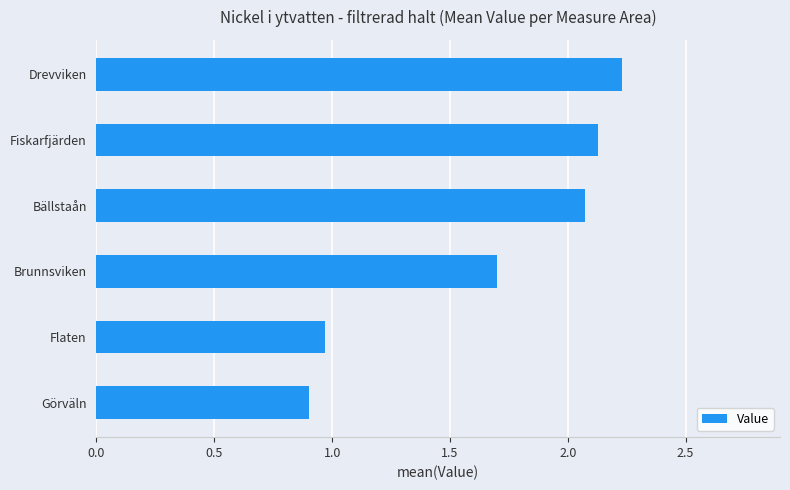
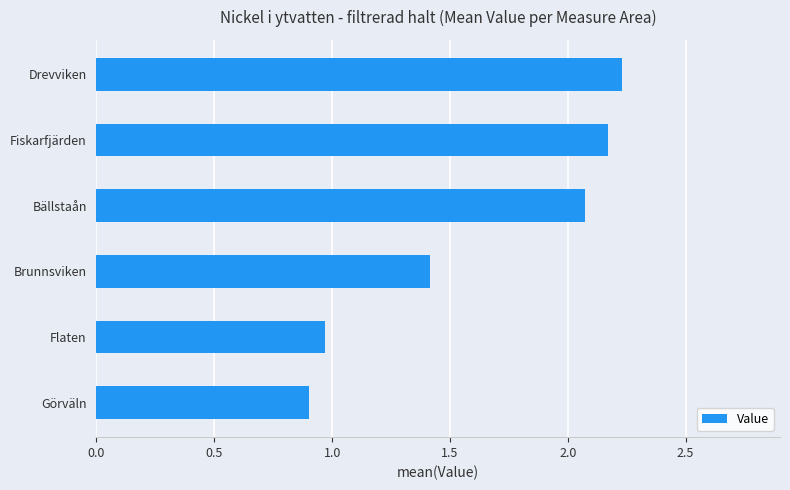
  {
    "Drevviken": 2.23,
-   "Fiskarfjärden": 2.13,
+   "Fiskarfjärden": 2.17,
    "Bällstaån": 2.07,
-   "Brunnsviken": 1.70,
+   "Brunnsviken": 1.41,
    "Flaten": 0.97,
    "Görväln": 0.90
  }
